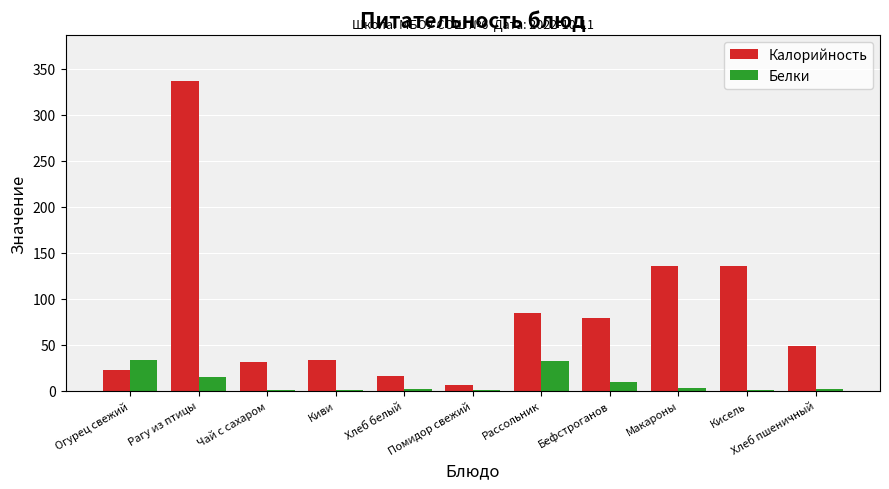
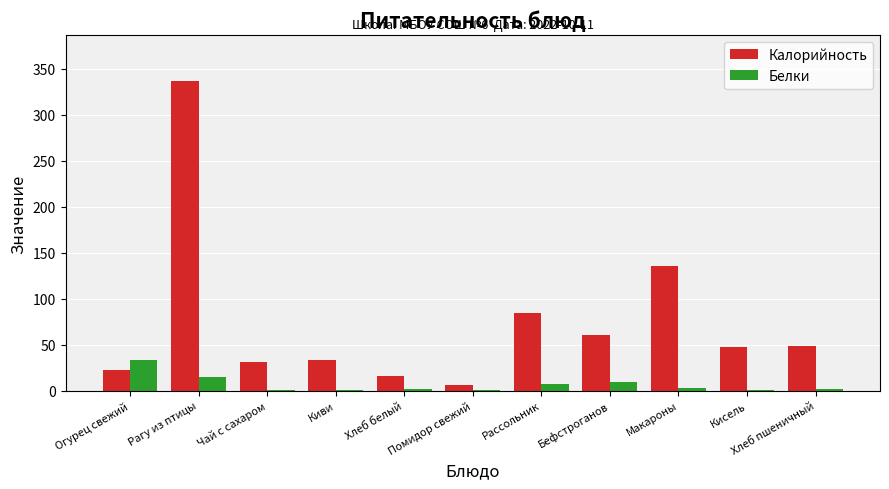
  {
    "Калорийность": {
      "Огурец свежий": 20,
      "Рагу из птицы": 340,
      "Чай с сахаром": 30,
      "Киви": 30,
      "Хлеб белый": 20,
      "Помидор свежий": 10,
      "Рассольник": 80,
-     "Бефстроганов": 80,
+     "Бефстроганов": 60,
      "Макароны": 140,
-     "Кисель": 140,
+     "Кисель": 50,
      "Хлеб пшеничный": 50
    },
    "Белки": {
      "Огурец свежий": 30,
      "Рагу из птицы": 20,
-     "Рассольник": 30,
+     "Рассольник": 10,
      "Бефстроганов": 10,
      "Макароны": 0
    }
  }
